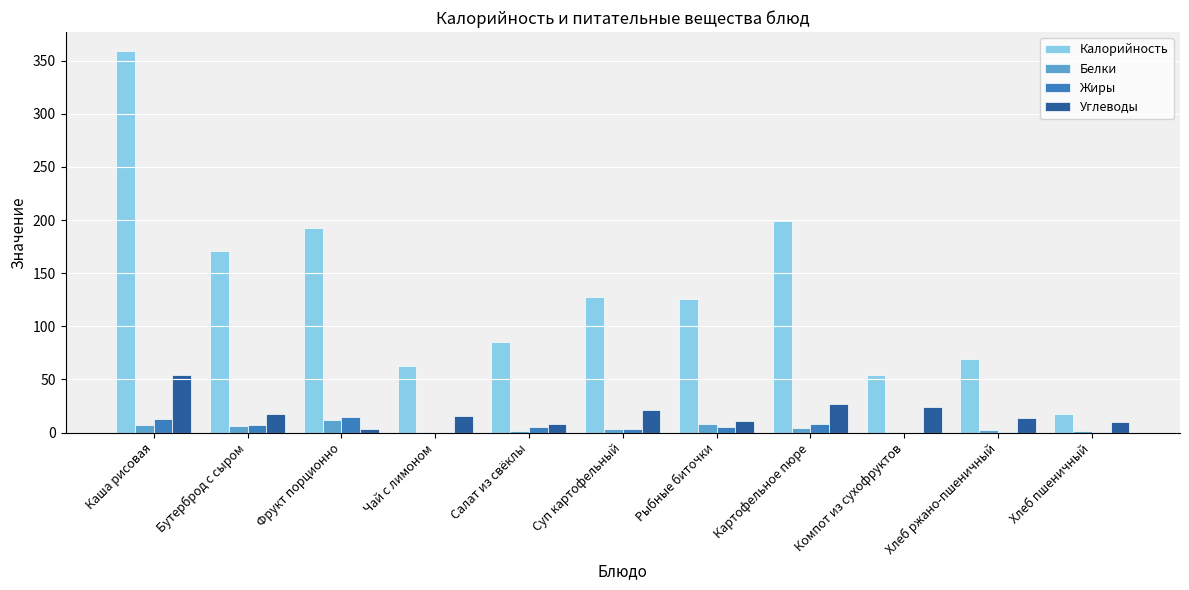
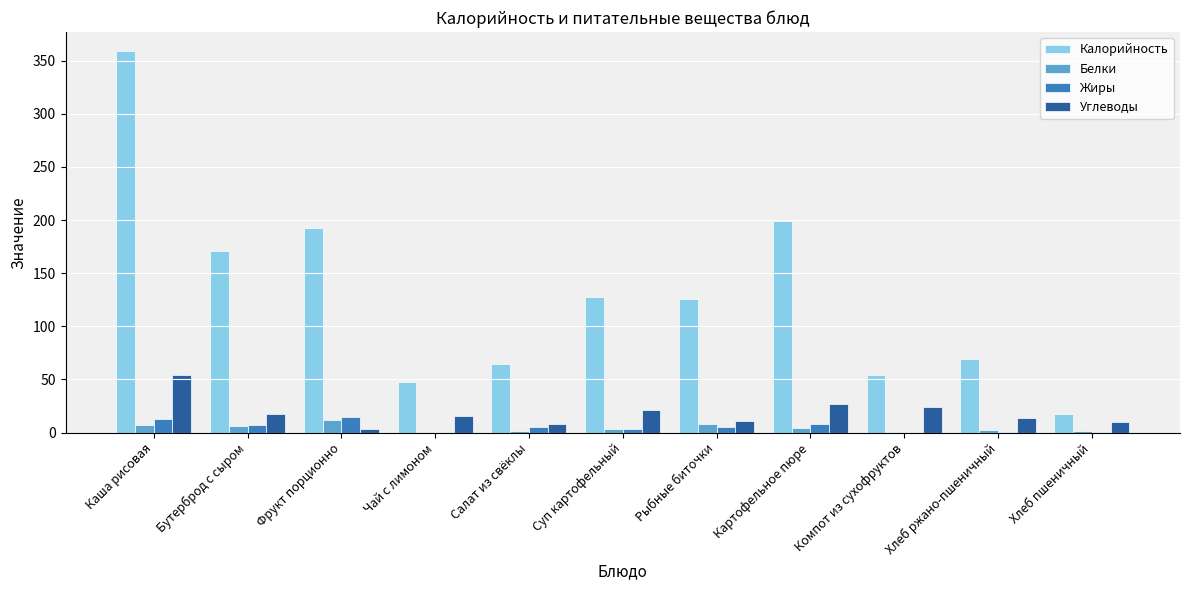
  {
    "Калорийность": {
      "Каша рисовая": 359,
      "Бутерброд с сыром": 171,
      "Фрукт порционно": 192,
-     "Чай с лимоном": 62,
-     "Салат из свёклы": 86,
+     "Чай с лимоном": 47,
+     "Салат из свёклы": 64,
      "Суп картофельный": 128,
      "Рыбные биточки": 126,
      "Картофельное пюре": 199,
      "Компот из сухофруктов": 54,
      "Хлеб ржано-пшеничный": 70,
      "Хлеб пшеничный": 18
    }
  }
